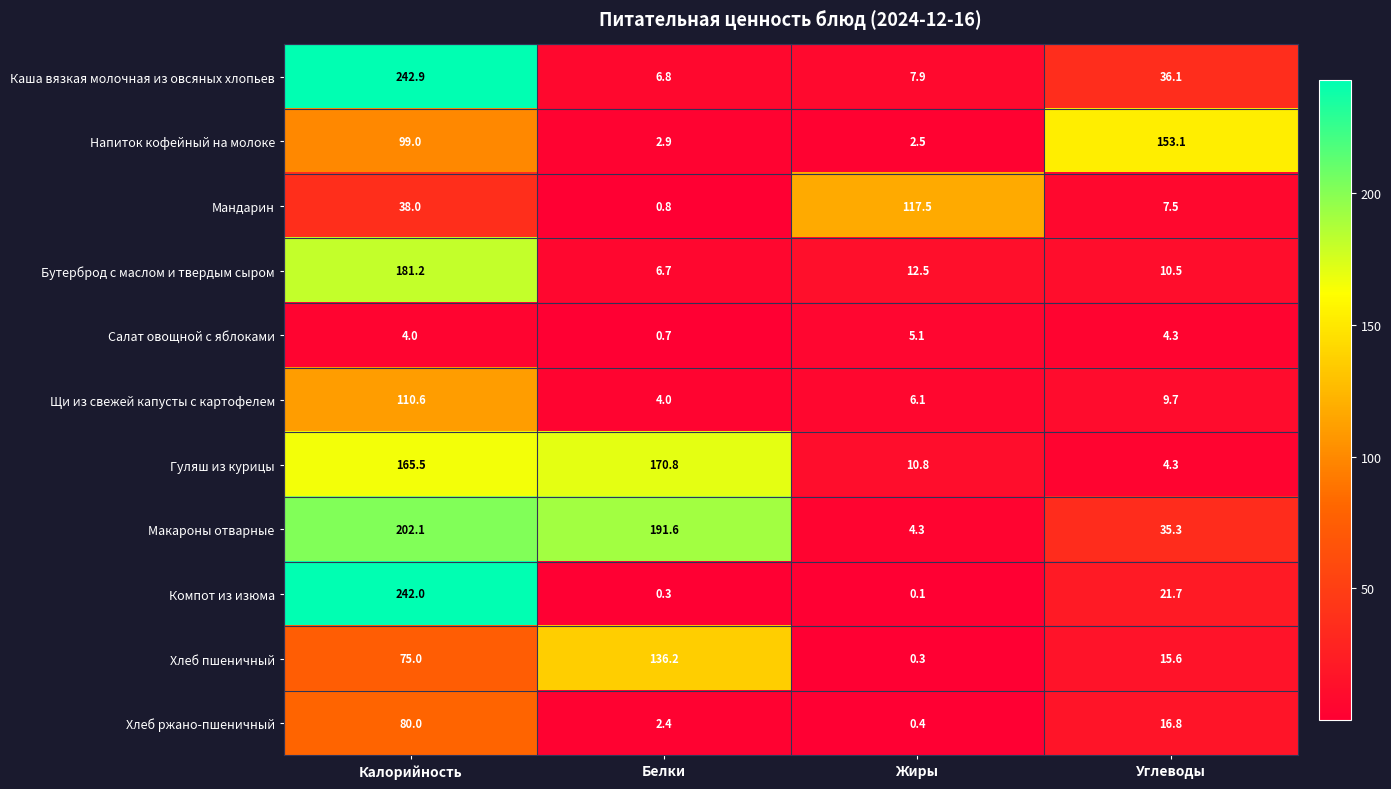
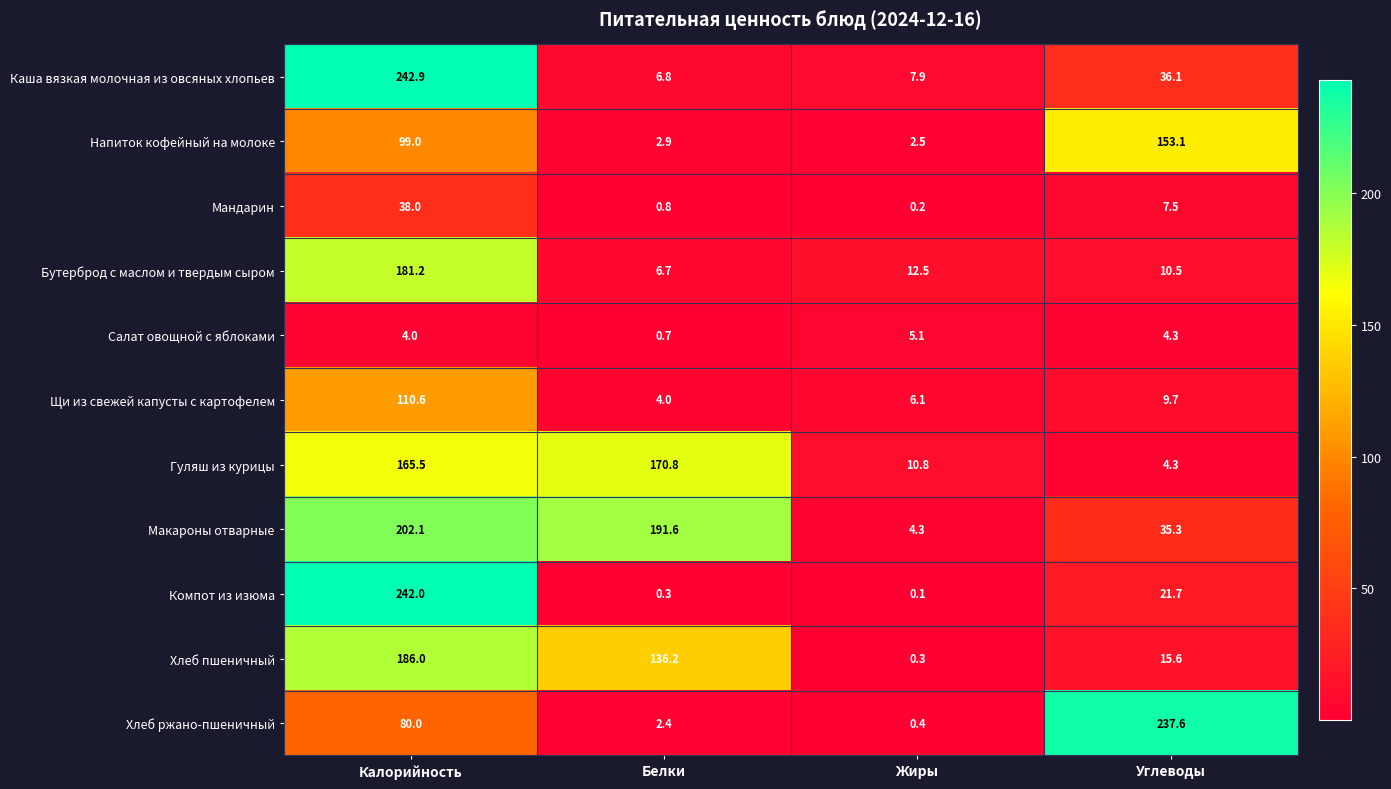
  {
    "Каша вязкая молочная из овсяных хлопьев": {
      "Калорийность": 242.9,
      "Белки": 6.8,
      "Жиры": 7.9,
      "Углеводы": 36.1
    },
    "Напиток кофейный на молоке": {
      "Калорийность": 99.0,
      "Белки": 2.9,
      "Жиры": 2.5,
      "Углеводы": 153.1
    },
    "Мандарин": {
      "Калорийность": 38.0,
      "Белки": 0.8,
-     "Жиры": 117.5,
+     "Жиры": 0.2,
      "Углеводы": 7.5
    },
    "Бутерброд с маслом и твердым сыром": {
      "Калорийность": 181.2,
      "Белки": 6.7,
      "Жиры": 12.5,
      "Углеводы": 10.5
    },
    "Салат овощной с яблоками": {
      "Калорийность": 4.0,
      "Белки": 0.7,
      "Жиры": 5.1,
      "Углеводы": 4.3
    },
    "Щи из свежей капусты с картофелем": {
      "Калорийность": 110.6,
      "Белки": 4.0,
      "Жиры": 6.1,
      "Углеводы": 9.7
    },
    "Гуляш из курицы": {
      "Калорийность": 165.5,
      "Белки": 170.8,
      "Жиры": 10.8,
      "Углеводы": 4.3
    },
    "Макароны отварные": {
      "Калорийность": 202.1,
      "Белки": 191.6,
      "Жиры": 4.3,
      "Углеводы": 35.3
    },
    "Компот из изюма": {
      "Калорийность": 242.0,
      "Белки": 0.3,
      "Жиры": 0.1,
      "Углеводы": 21.7
    },
    "Хлеб пшеничный": {
-     "Калорийность": 75.0,
+     "Калорийность": 186.0,
      "Белки": 136.2,
      "Жиры": 0.3,
      "Углеводы": 15.6
    },
    "Хлеб ржано-пшеничный": {
      "Калорийность": 80.0,
      "Белки": 2.4,
      "Жиры": 0.4,
-     "Углеводы": 16.8
+     "Углеводы": 237.6
    }
  }
